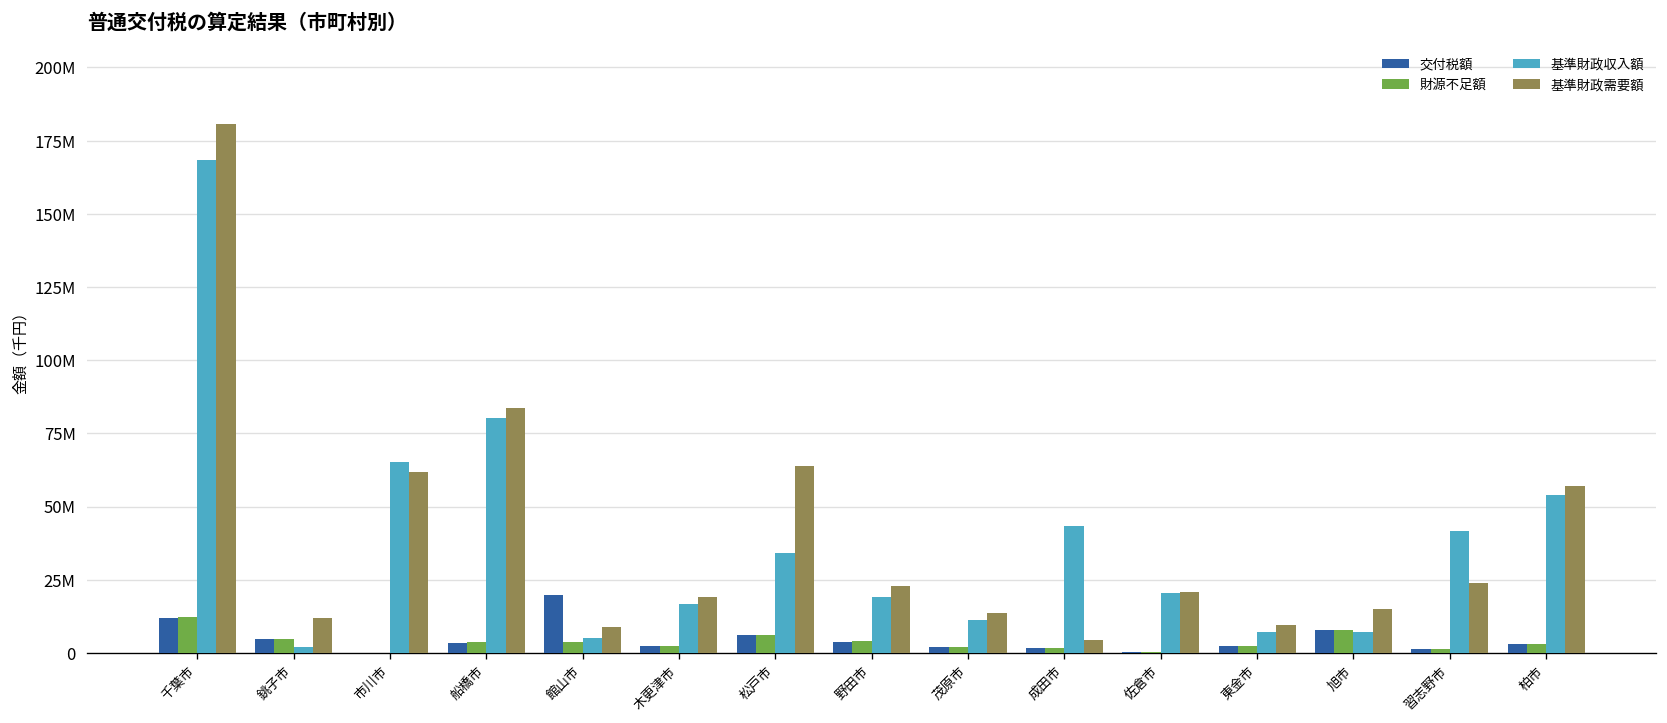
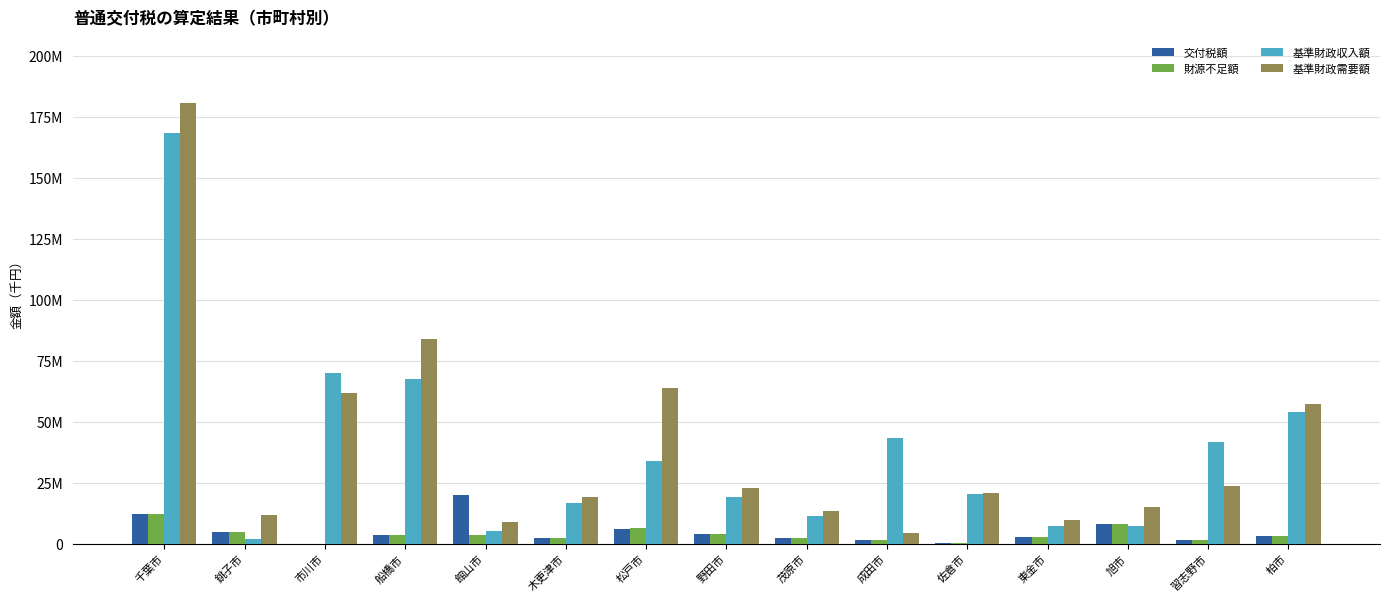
  {
    "交付税額": {
      "千葉市": 12000000,
      "銚子市": 5000000,
      "市川市": 0,
      "船橋市": 4000000,
      "館山市": 20000000,
      "木更津市": 2000000,
      "松戸市": 6000000,
      "野田市": 4000000,
      "茂原市": 2000000,
      "成田市": 2000000,
      "東金市": 3000000,
      "旭市": 8000000,
      "習志野市": 1000000,
      "柏市": 3000000
    },
    "基準財政収入額": {
      "千葉市": 168000000,
      "銚子市": 2000000,
-     "市川市": 65000000,
-     "船橋市": 80000000,
+     "市川市": 70000000,
+     "船橋市": 68000000,
      "館山市": 5000000,
      "木更津市": 17000000,
      "松戸市": 34000000,
      "野田市": 19000000,
      "茂原市": 11000000,
      "成田市": 43000000,
      "佐倉市": 20000000,
      "東金市": 7000000,
      "旭市": 7000000,
      "習志野市": 42000000,
      "柏市": 54000000
    }
  }
